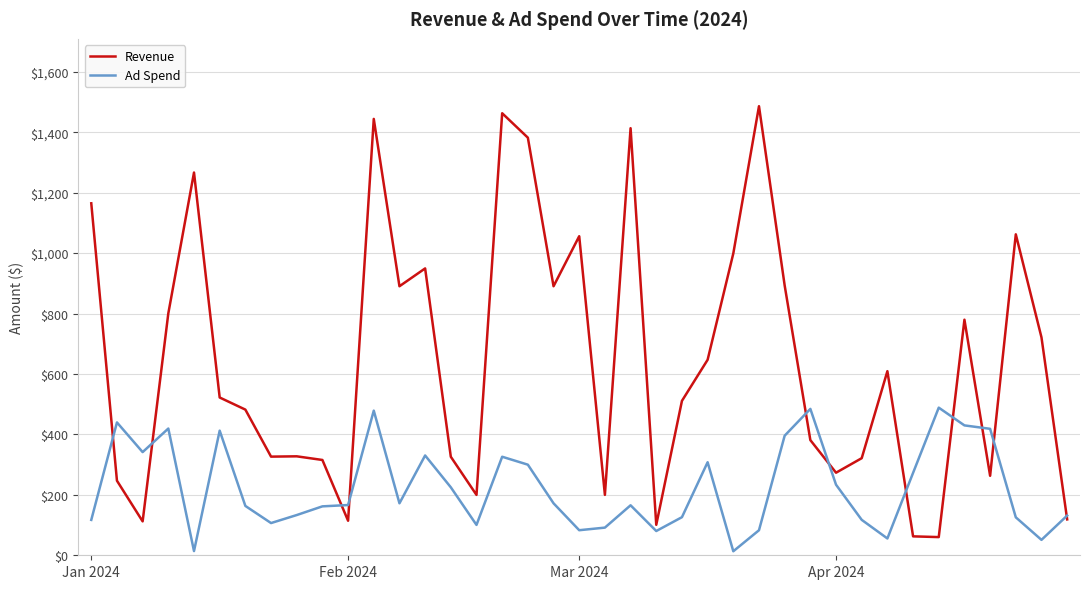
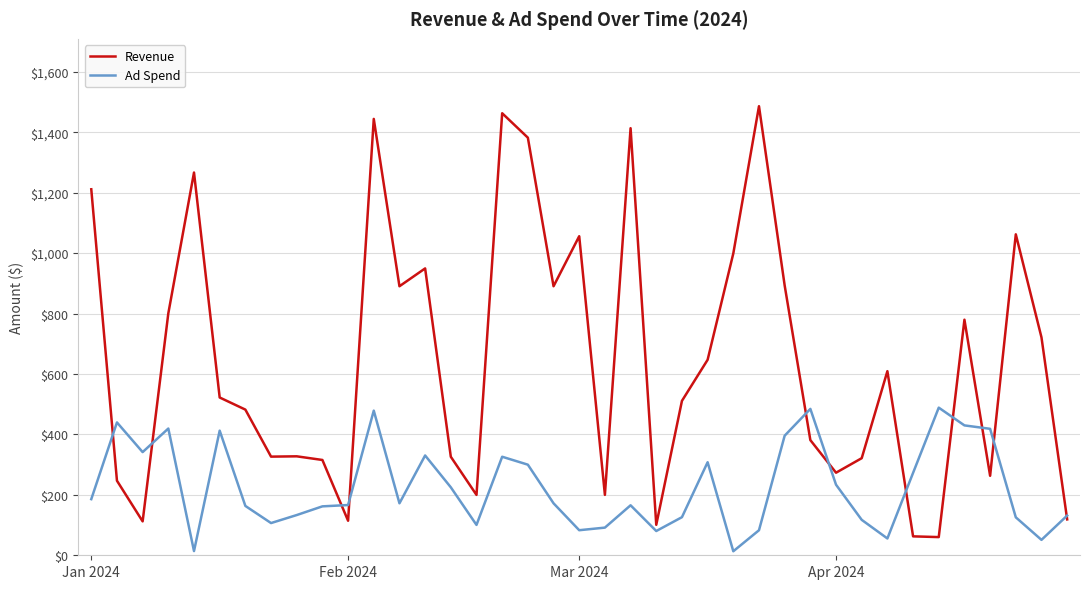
  {
    "Revenue": {
-     "Jan 2024": "$1,160",
+     "Jan 2024": "$1,210",
      "Feb 2024": "$110",
      "Mar 2024": "$1,060",
      "Apr 2024": "$270"
    },
    "Ad Spend": {
-     "Jan 2024": "$120",
+     "Jan 2024": "$190",
      "Feb 2024": "$170",
      "Mar 2024": "$80",
      "Apr 2024": "$230"
    }
  }
